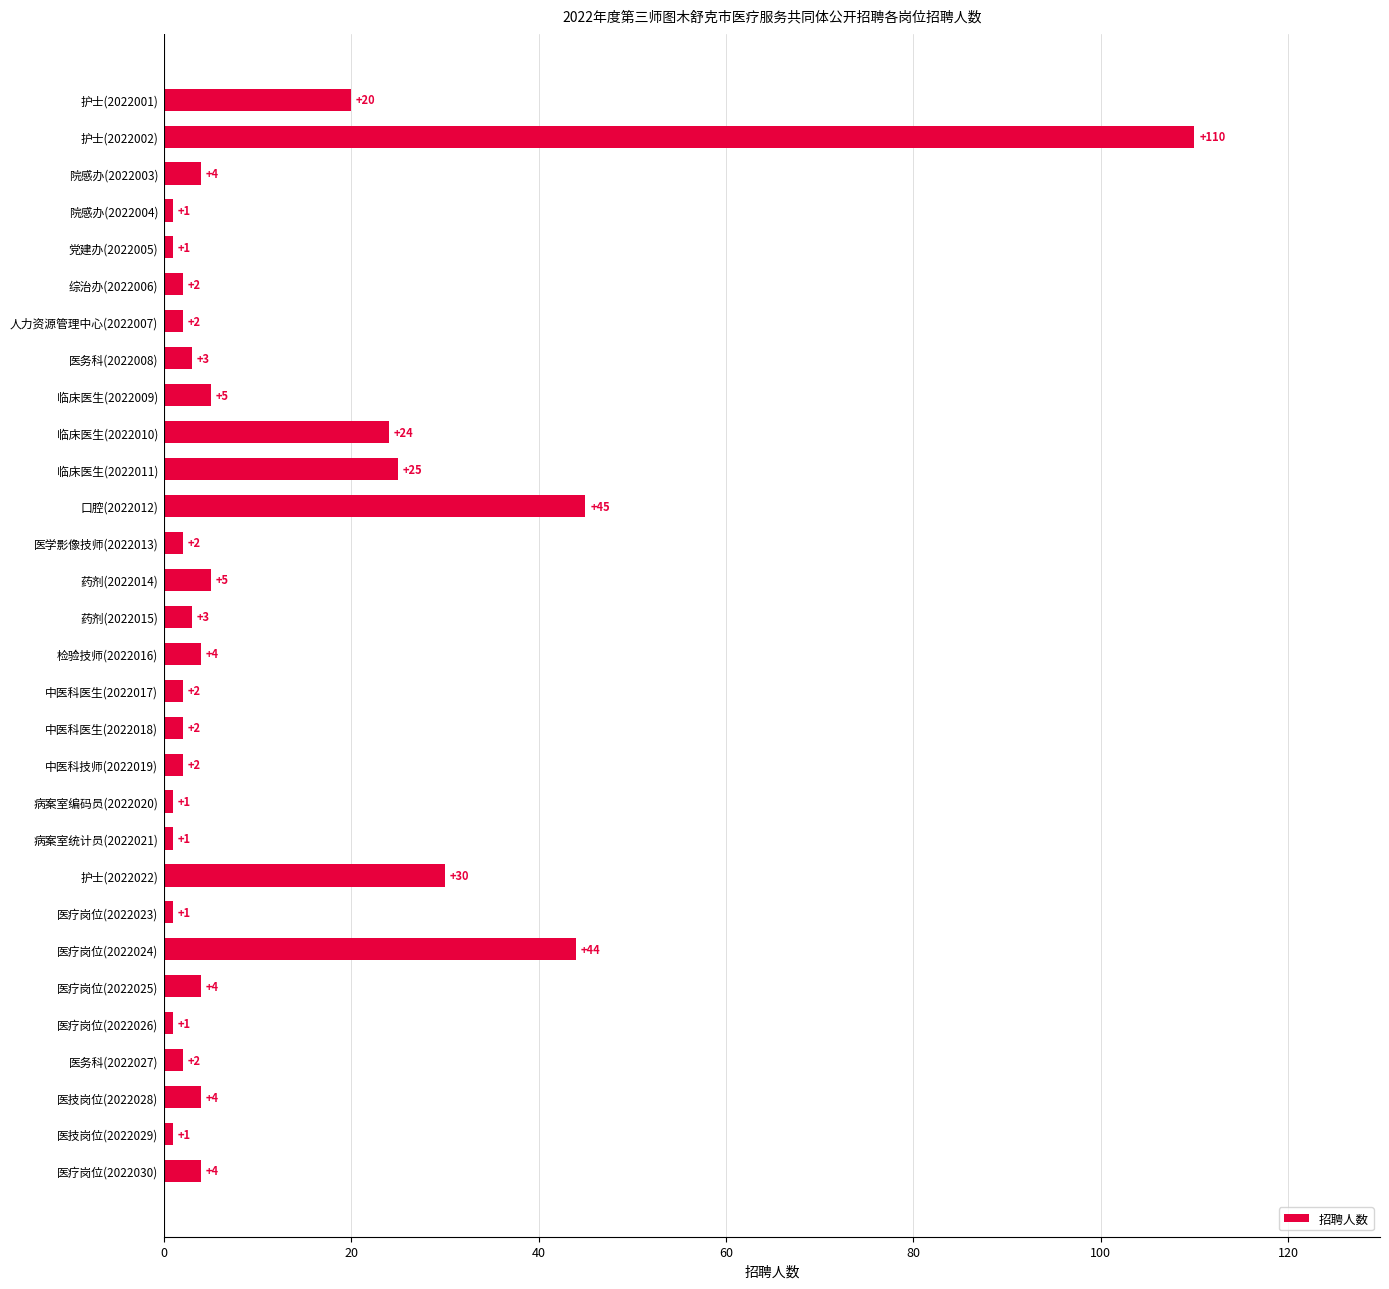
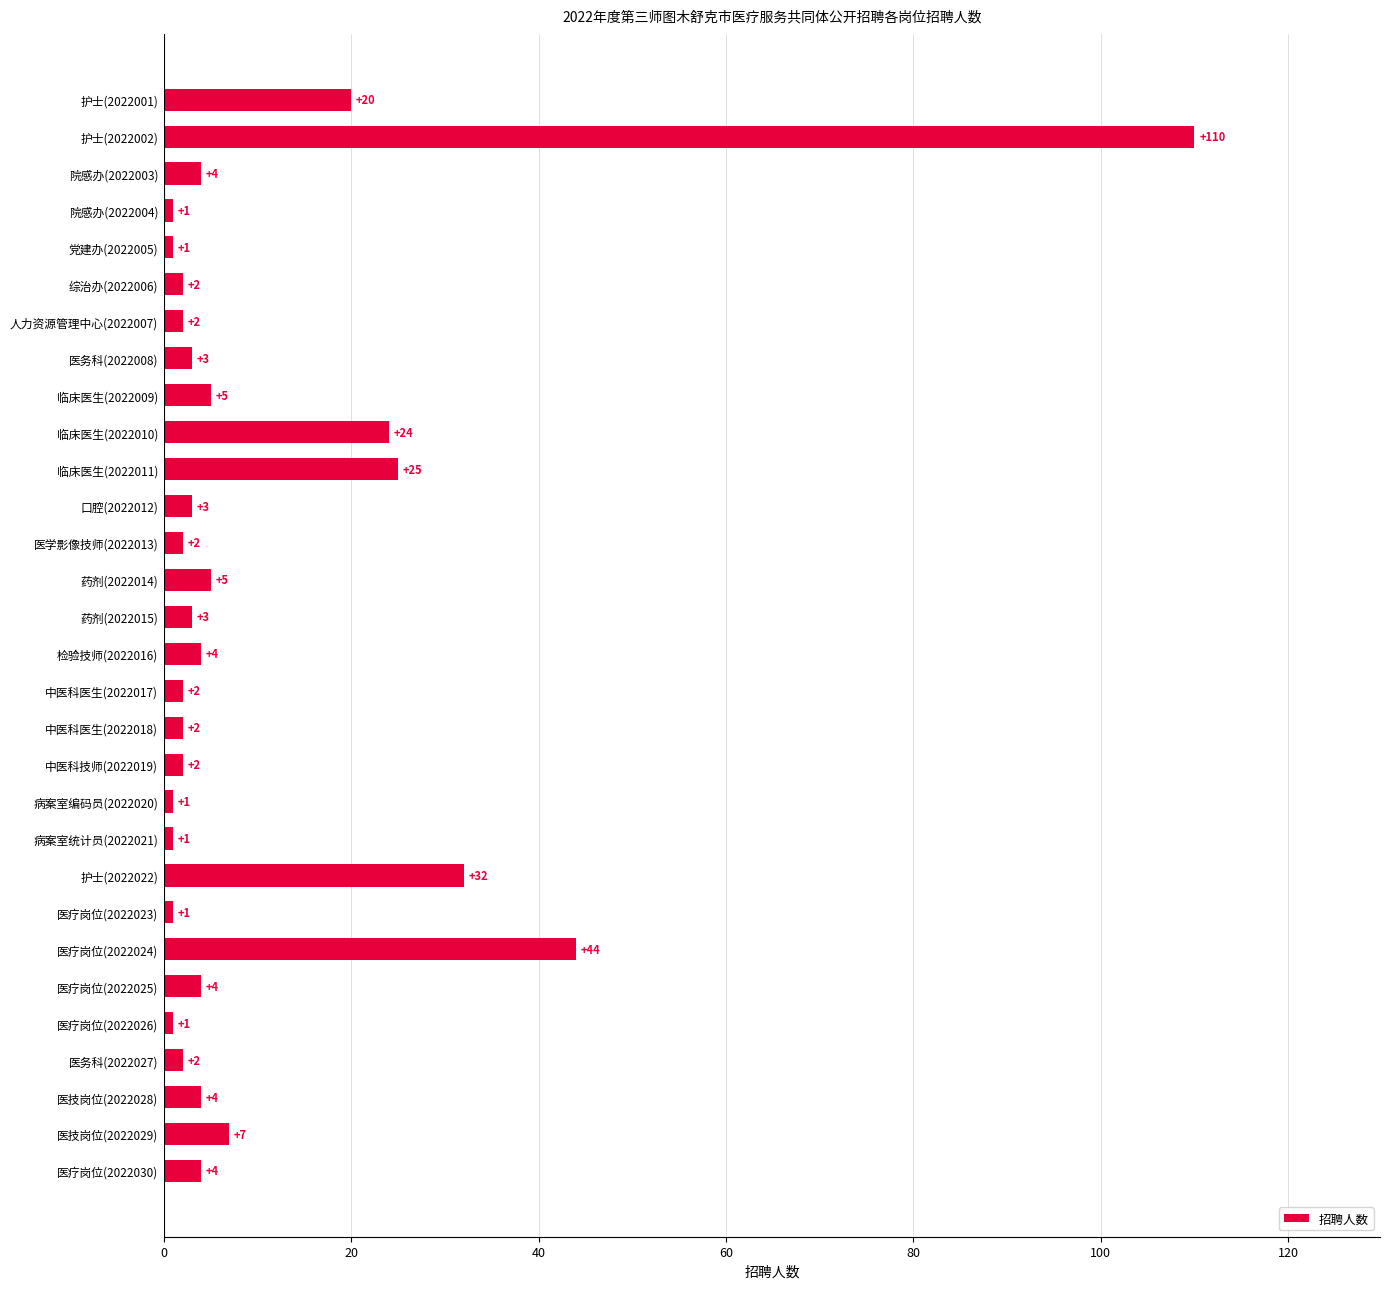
  {
    "护士(2022001)": "+20",
    "护士(2022002)": "+110",
    "院感办(2022003)": "+4",
    "院感办(2022004)": "+1",
    "党建办(2022005)": "+1",
    "综治办(2022006)": "+2",
    "人力资源管理中心(2022007)": "+2",
    "医务科(2022008)": "+3",
    "临床医生(2022009)": "+5",
    "临床医生(2022010)": "+24",
    "临床医生(2022011)": "+25",
-   "口腔(2022012)": "+45",
+   "口腔(2022012)": "+3",
    "医学影像技师(2022013)": "+2",
    "药剂(2022014)": "+5",
    "药剂(2022015)": "+3",
    "检验技师(2022016)": "+4",
    "中医科医生(2022017)": "+2",
    "中医科医生(2022018)": "+2",
    "中医科技师(2022019)": "+2",
    "病案室编码员(2022020)": "+1",
    "病案室统计员(2022021)": "+1",
-   "护士(2022022)": "+30",
+   "护士(2022022)": "+32",
    "医疗岗位(2022023)": "+1",
    "医疗岗位(2022024)": "+44",
    "医疗岗位(2022025)": "+4",
    "医疗岗位(2022026)": "+1",
    "医务科(2022027)": "+2",
    "医技岗位(2022028)": "+4",
-   "医技岗位(2022029)": "+1",
+   "医技岗位(2022029)": "+7",
    "医疗岗位(2022030)": "+4"
  }
